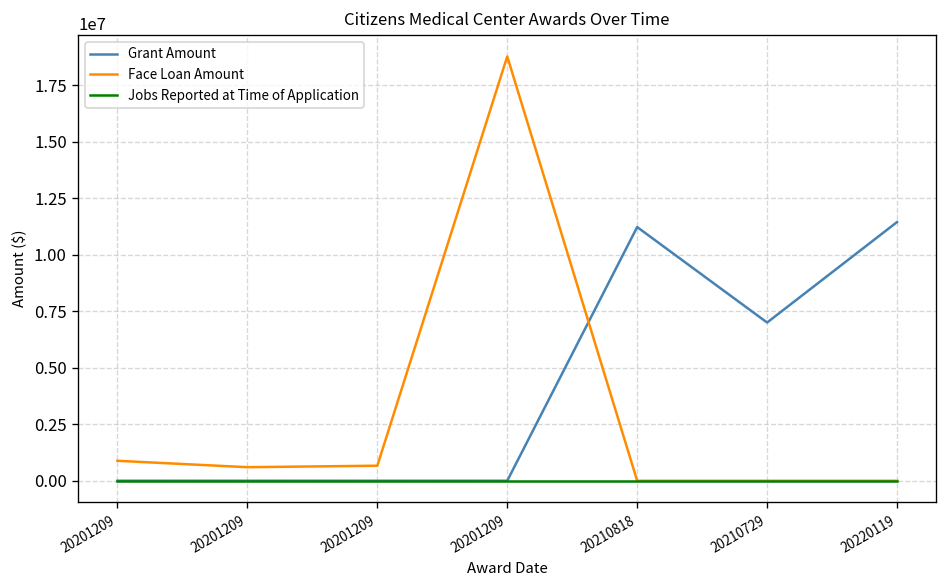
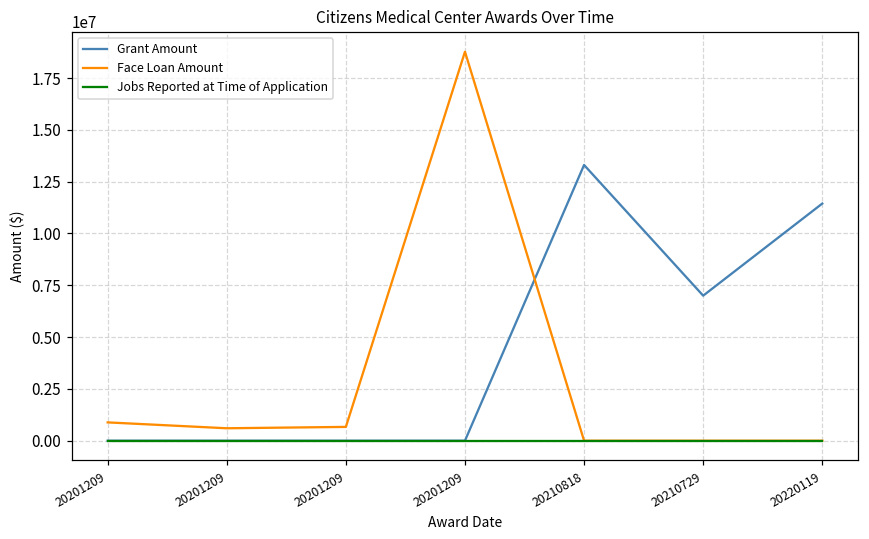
  {
    "Grant Amount": {
-     "20210818": 11200000,
+     "20210818": 13300000,
      "20210729": 7000000,
      "20220119": 11400000
    }
  }
